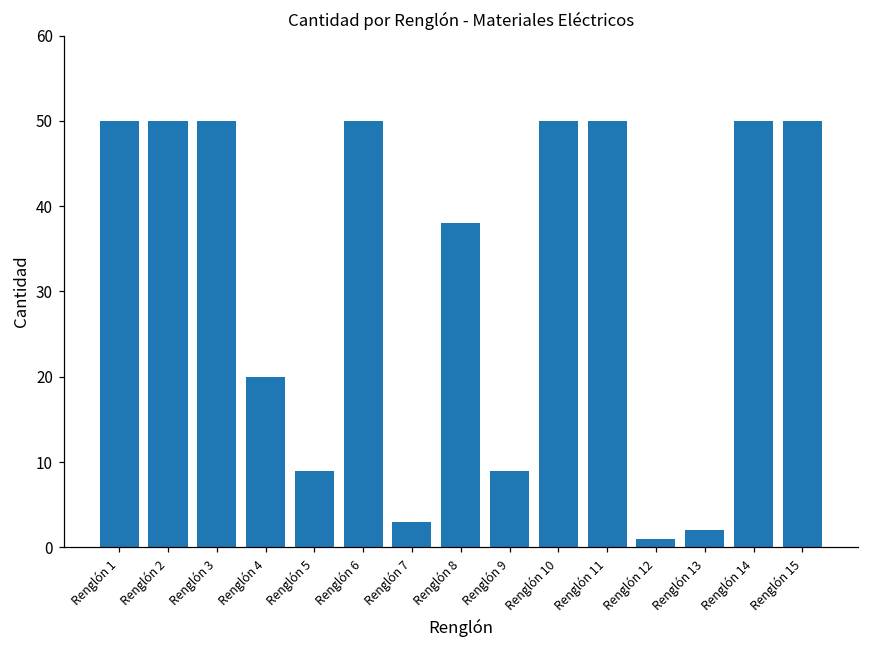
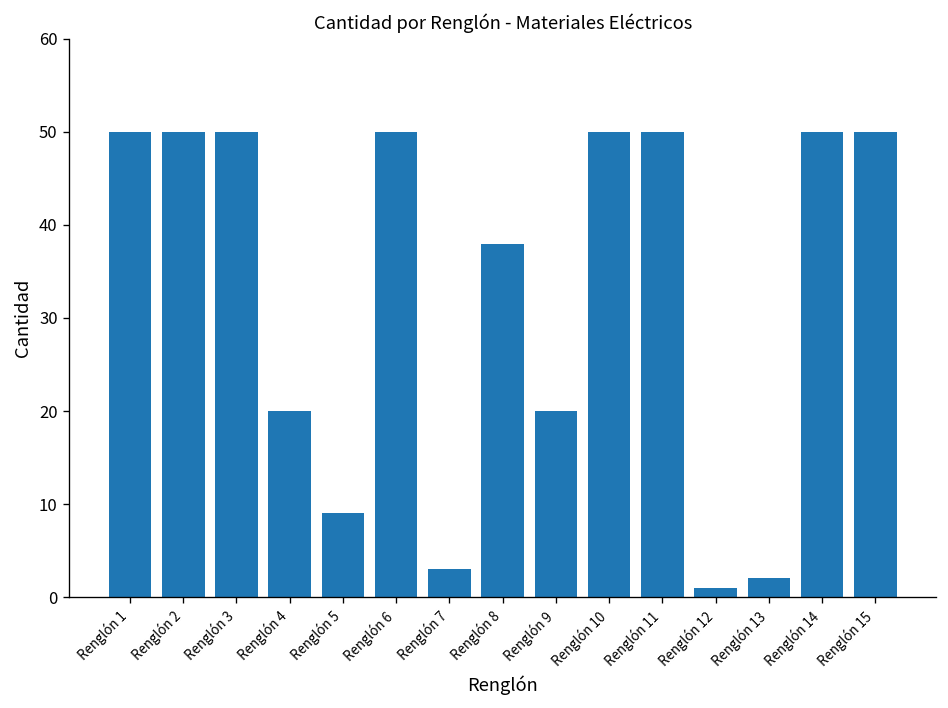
  {
    "Renglón 1": 50,
    "Renglón 2": 50,
    "Renglón 3": 50,
    "Renglón 4": 20,
    "Renglón 5": 9,
    "Renglón 6": 50,
    "Renglón 7": 3,
    "Renglón 8": 38,
-   "Renglón 9": 9,
+   "Renglón 9": 20,
    "Renglón 10": 50,
    "Renglón 11": 50,
    "Renglón 12": 1,
    "Renglón 13": 2,
    "Renglón 14": 50,
    "Renglón 15": 50
  }
